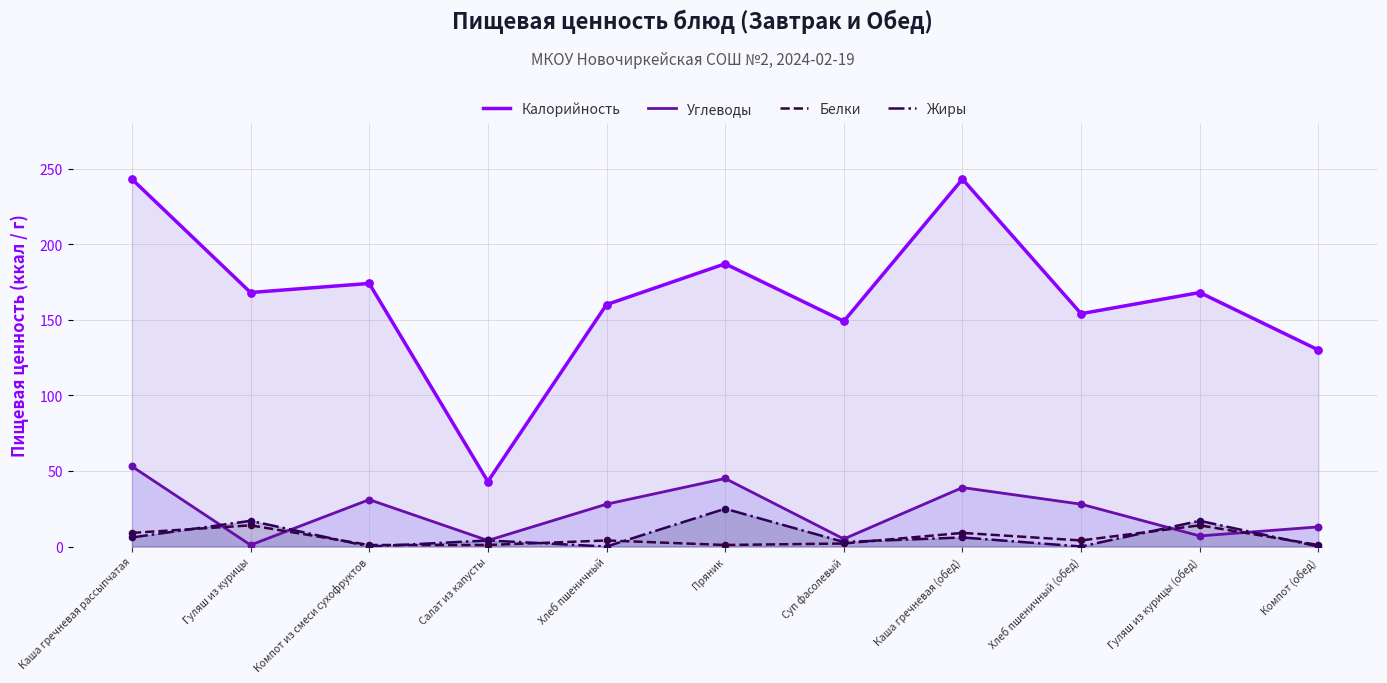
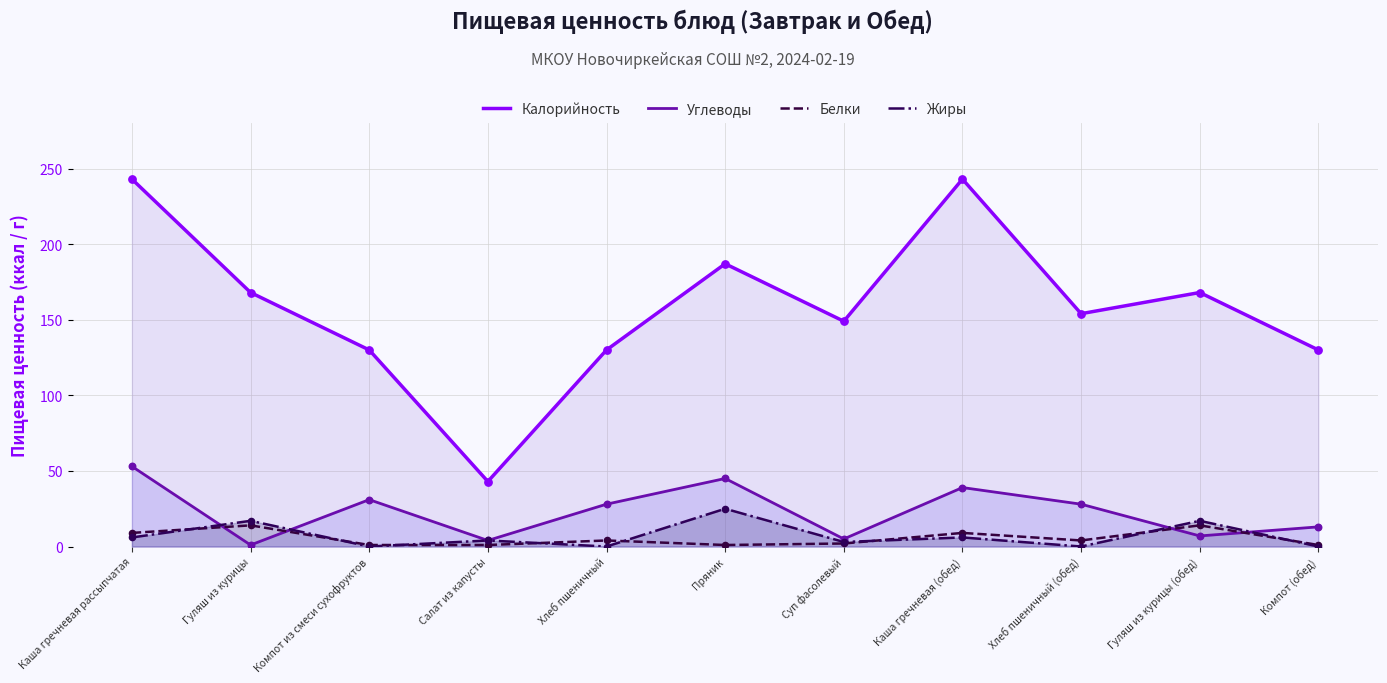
  {
    "Калорийность": {
      "Каша гречневая рассыпчатая": 243,
      "Гуляш из курицы": 168,
-     "Компот из смеси сухофруктов": 174,
+     "Компот из смеси сухофруктов": 130,
      "Салат из капусты": 43,
-     "Хлеб пшеничный": 160,
+     "Хлеб пшеничный": 130,
      "Пряник": 187,
      "Суп фасолевый": 149,
      "Каша гречневая (обед)": 243,
      "Хлеб пшеничный (обед)": 154,
      "Гуляш из курицы (обед)": 168,
      "Компот (обед)": 130
    },
    "Углеводы": {
      "Каша гречневая рассыпчатая": 53,
      "Гуляш из курицы": 1,
      "Компот из смеси сухофруктов": 31,
      "Хлеб пшеничный": 28,
      "Пряник": 45,
      "Суп фасолевый": 5,
      "Каша гречневая (обед)": 39,
      "Хлеб пшеничный (обед)": 28,
      "Гуляш из курицы (обед)": 7,
      "Компот (обед)": 13
    }
  }
